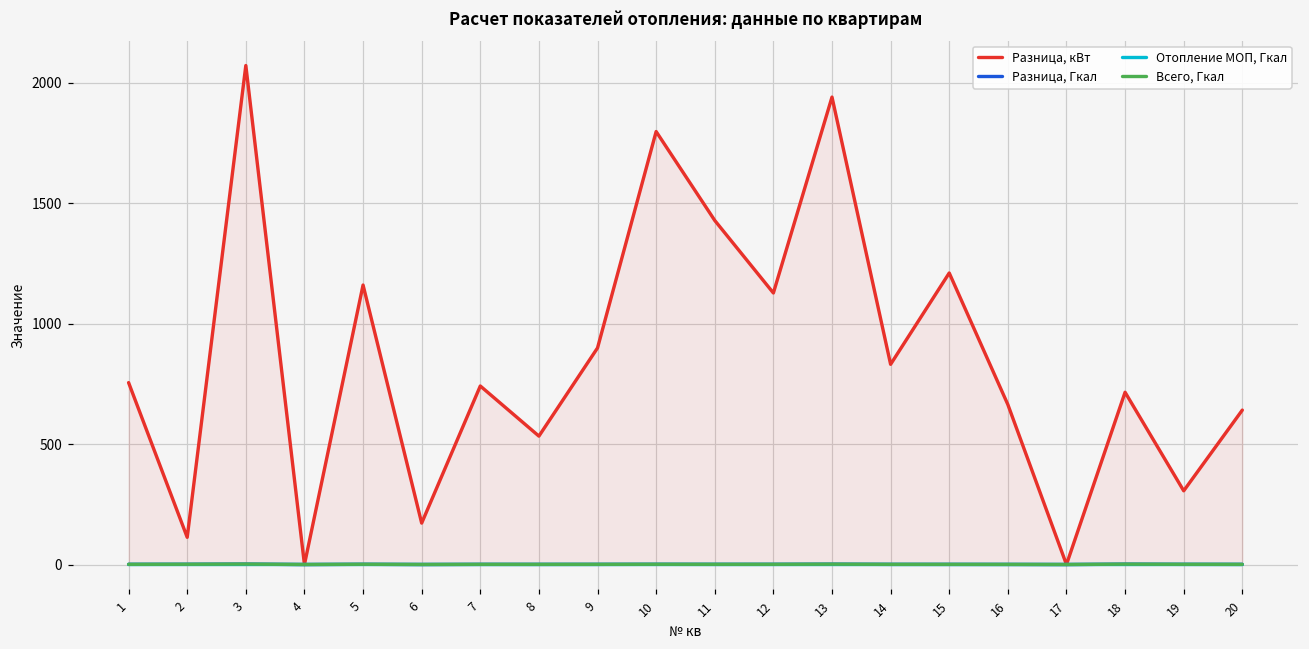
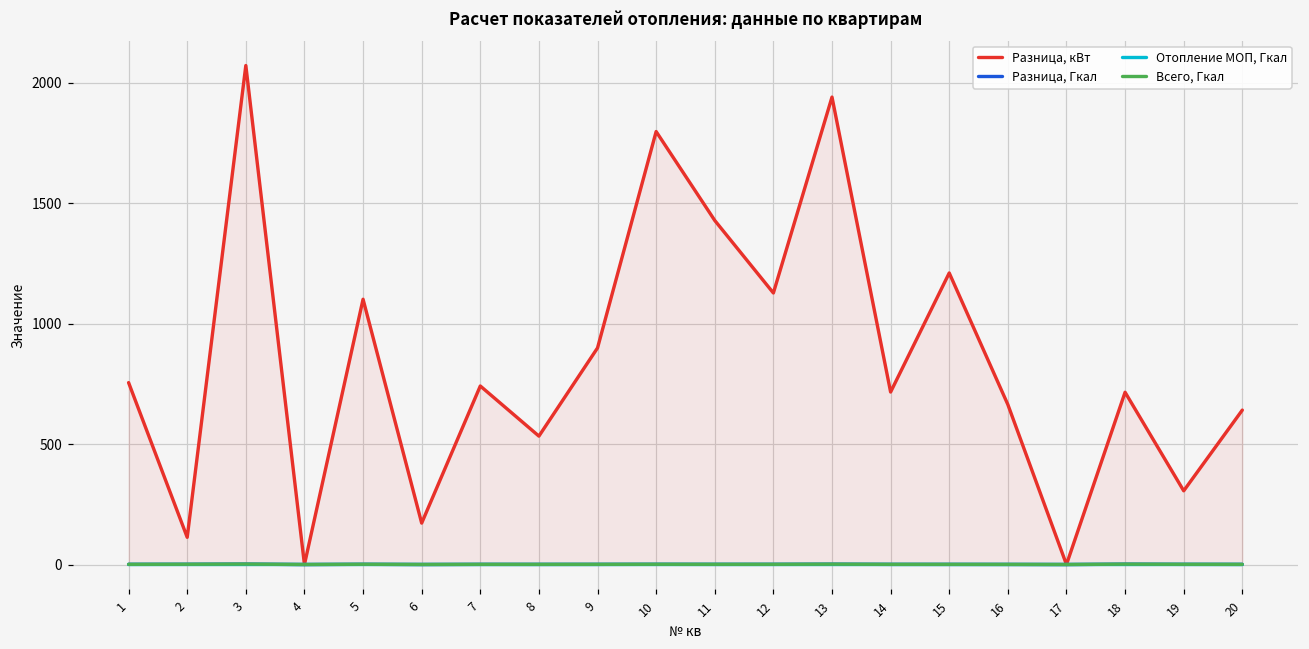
  {
    "Разница, кВт": {
      "1": 760,
      "2": 110,
      "3": 2070,
-     "5": 1160,
+     "5": 1100,
      "6": 170,
      "7": 740,
      "8": 530,
      "9": 900,
      "10": 1800,
      "11": 1430,
      "12": 1130,
      "13": 1940,
-     "14": 830,
+     "14": 720,
      "15": 1210,
      "16": 660,
      "18": 720,
      "19": 310,
      "20": 640
    },
    "Всего, Гкал": {
      "1": 0,
      "2": 0,
      "3": 0,
      "5": 0,
      "6": 0,
      "7": 0,
      "8": 0,
      "9": 0,
      "10": 0,
      "11": 0,
      "12": 0,
      "13": 0,
      "14": 0,
      "15": 0,
      "16": 0,
      "18": 0,
      "19": 0,
      "20": 0
    }
  }
